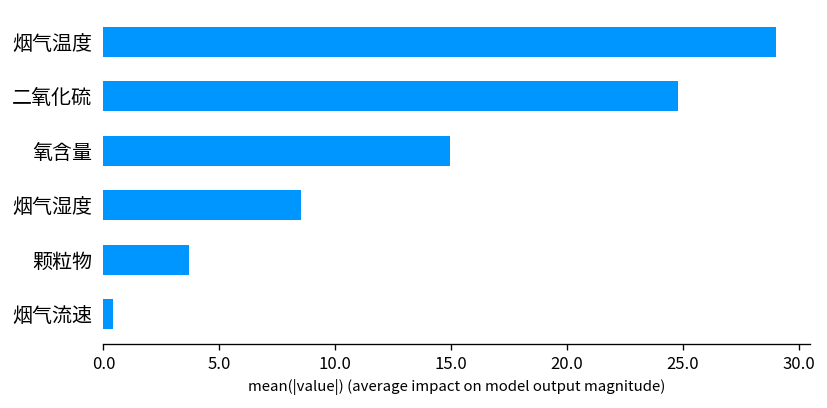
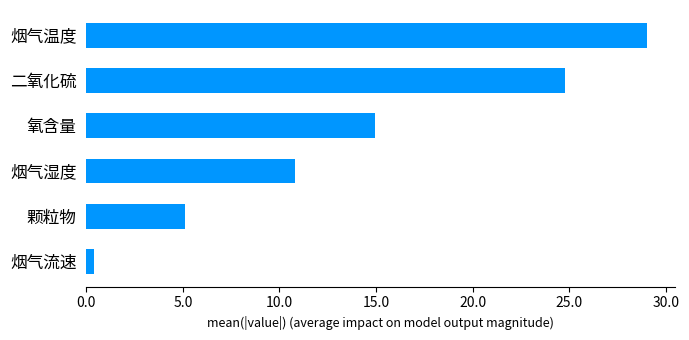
  {
    "烟气温度": 29.0,
    "二氧化硫": 24.8,
    "氧含量": 15.0,
-   "烟气湿度": 8.5,
-   "颗粒物": 3.7,
+   "烟气湿度": 10.8,
+   "颗粒物": 5.1,
    "烟气流速": 0.4
  }
